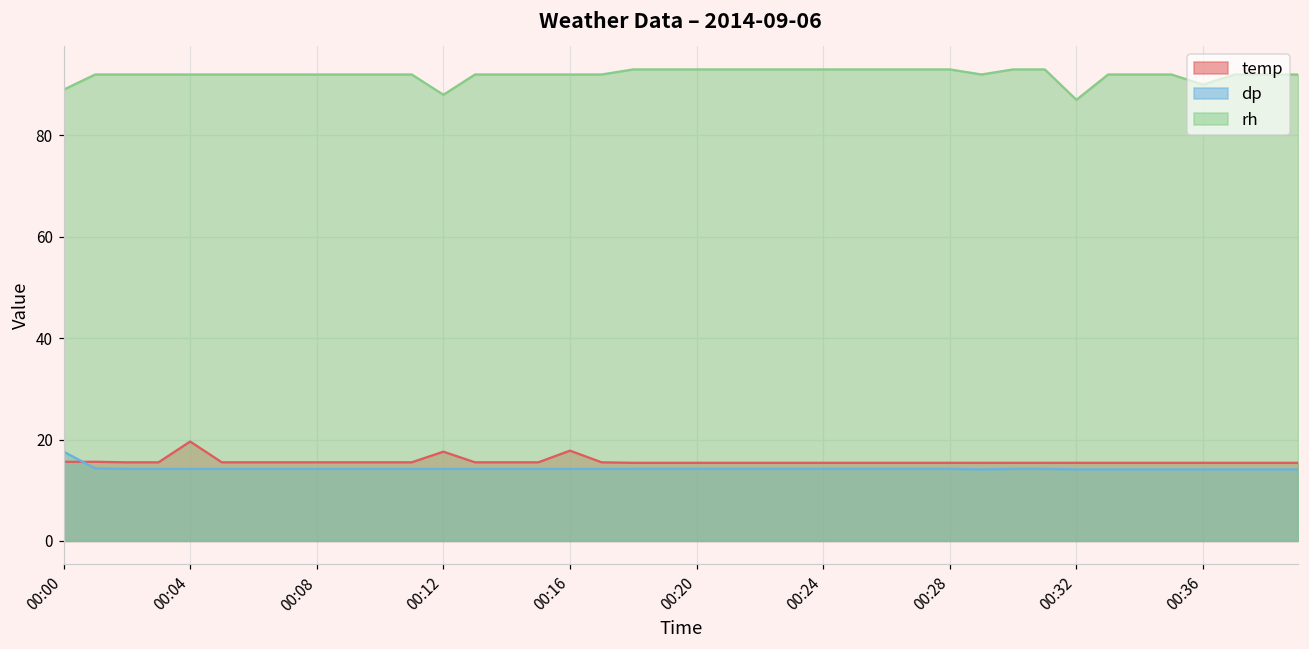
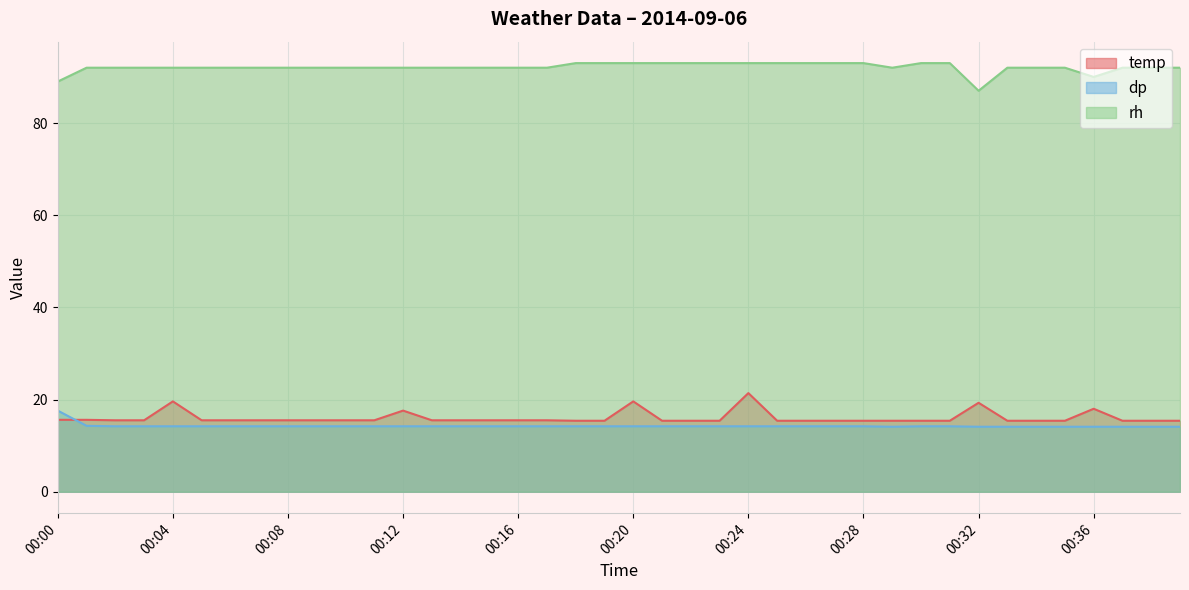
  {
    "temp": {
      "00:00": 16,
      "00:04": 20,
      "00:08": 16,
      "00:12": 18,
-     "00:16": 18,
-     "00:20": 15,
-     "00:24": 15,
+     "00:16": 16,
+     "00:20": 20,
+     "00:24": 21,
      "00:28": 15,
-     "00:32": 15,
-     "00:36": 15
+     "00:32": 19,
+     "00:36": 18
    },
    "dp": {
      "00:00": 18,
      "00:04": 14,
      "00:08": 14,
      "00:12": 14,
      "00:16": 14,
      "00:20": 14,
      "00:24": 14,
      "00:28": 14,
      "00:32": 14,
      "00:36": 14
    },
    "rh": {
      "00:00": 89,
      "00:04": 92,
      "00:08": 92,
-     "00:12": 88,
+     "00:12": 92,
      "00:16": 92,
      "00:20": 93,
      "00:24": 93,
      "00:28": 93,
      "00:32": 87
    }
  }
